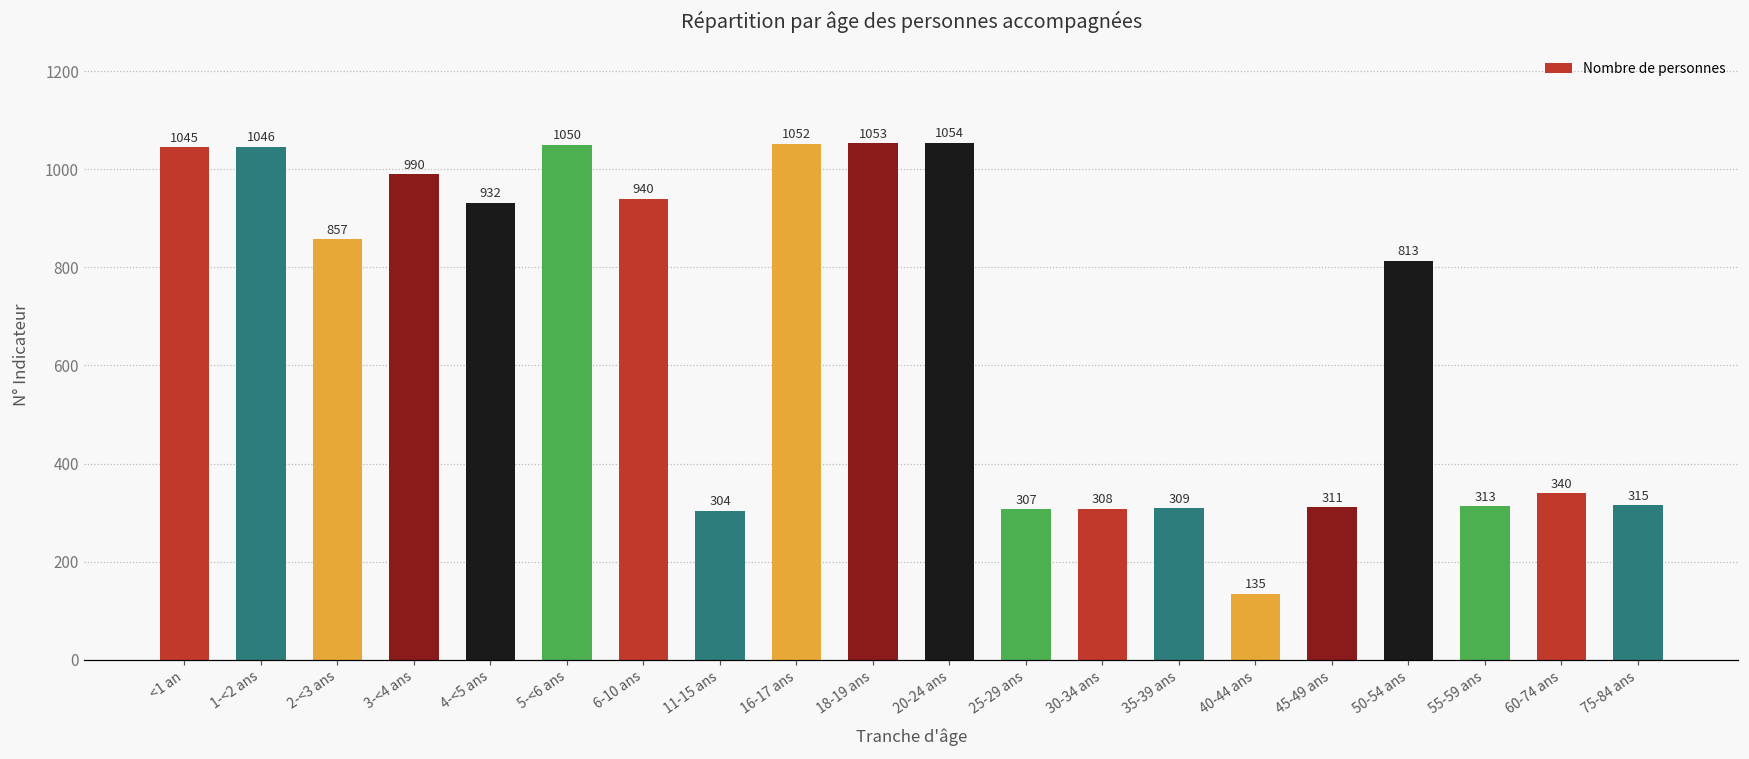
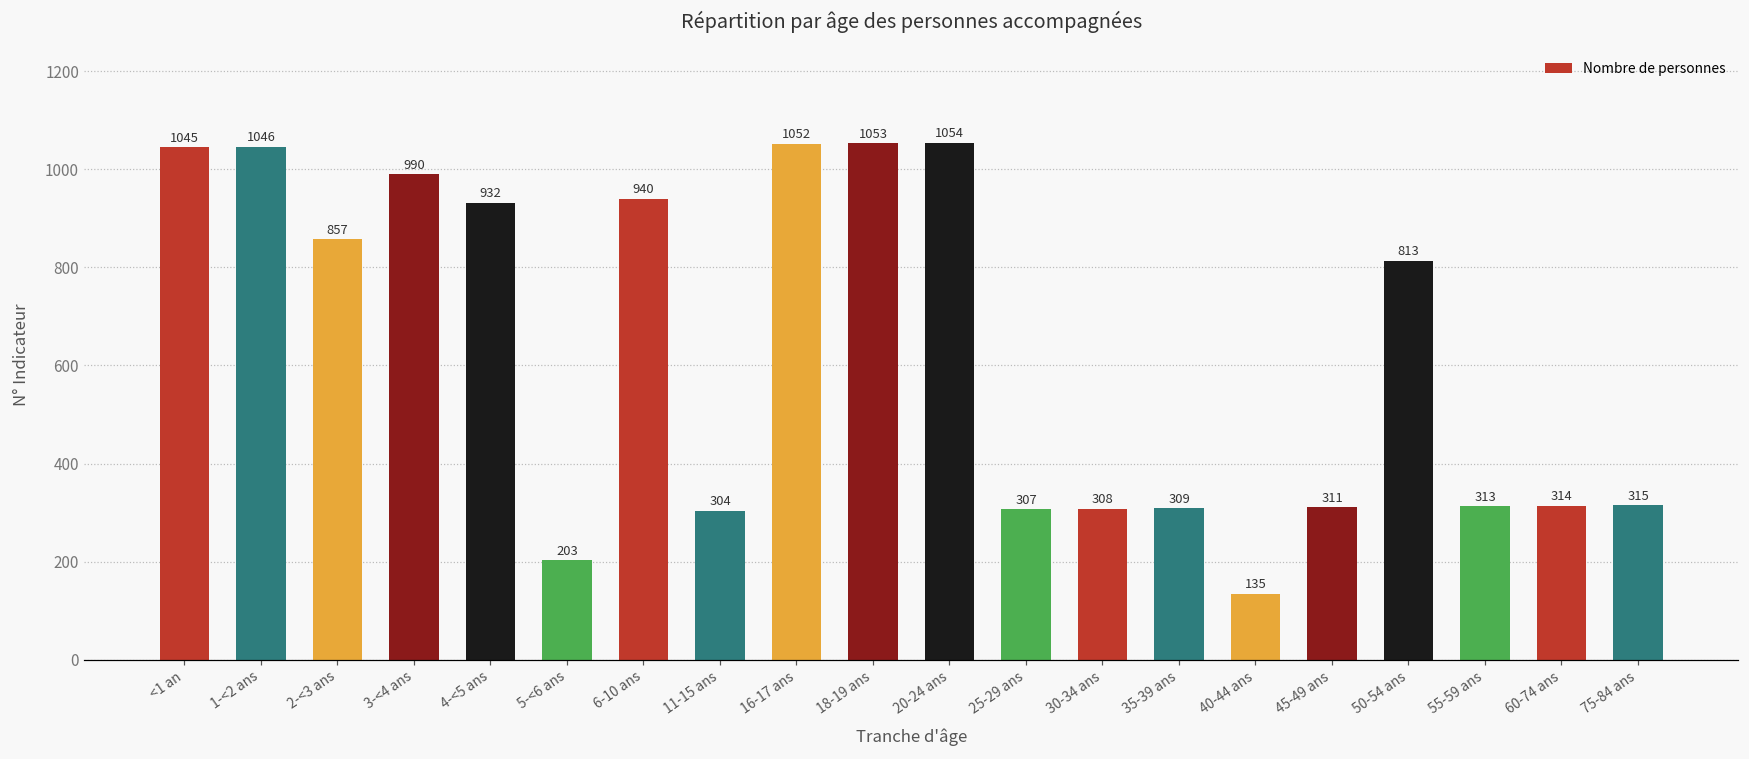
  {
    "<1 an": 1045,
    "1-<2 ans": 1046,
    "2-<3 ans": 857,
    "3-<4 ans": 990,
    "4-<5 ans": 932,
-   "5-<6 ans": 1050,
+   "5-<6 ans": 203,
    "6-10 ans": 940,
    "11-15 ans": 304,
    "16-17 ans": 1052,
    "18-19 ans": 1053,
    "20-24 ans": 1054,
    "25-29 ans": 307,
    "30-34 ans": 308,
    "35-39 ans": 309,
    "40-44 ans": 135,
    "45-49 ans": 311,
    "50-54 ans": 813,
    "55-59 ans": 313,
-   "60-74 ans": 340,
+   "60-74 ans": 314,
    "75-84 ans": 315
  }
